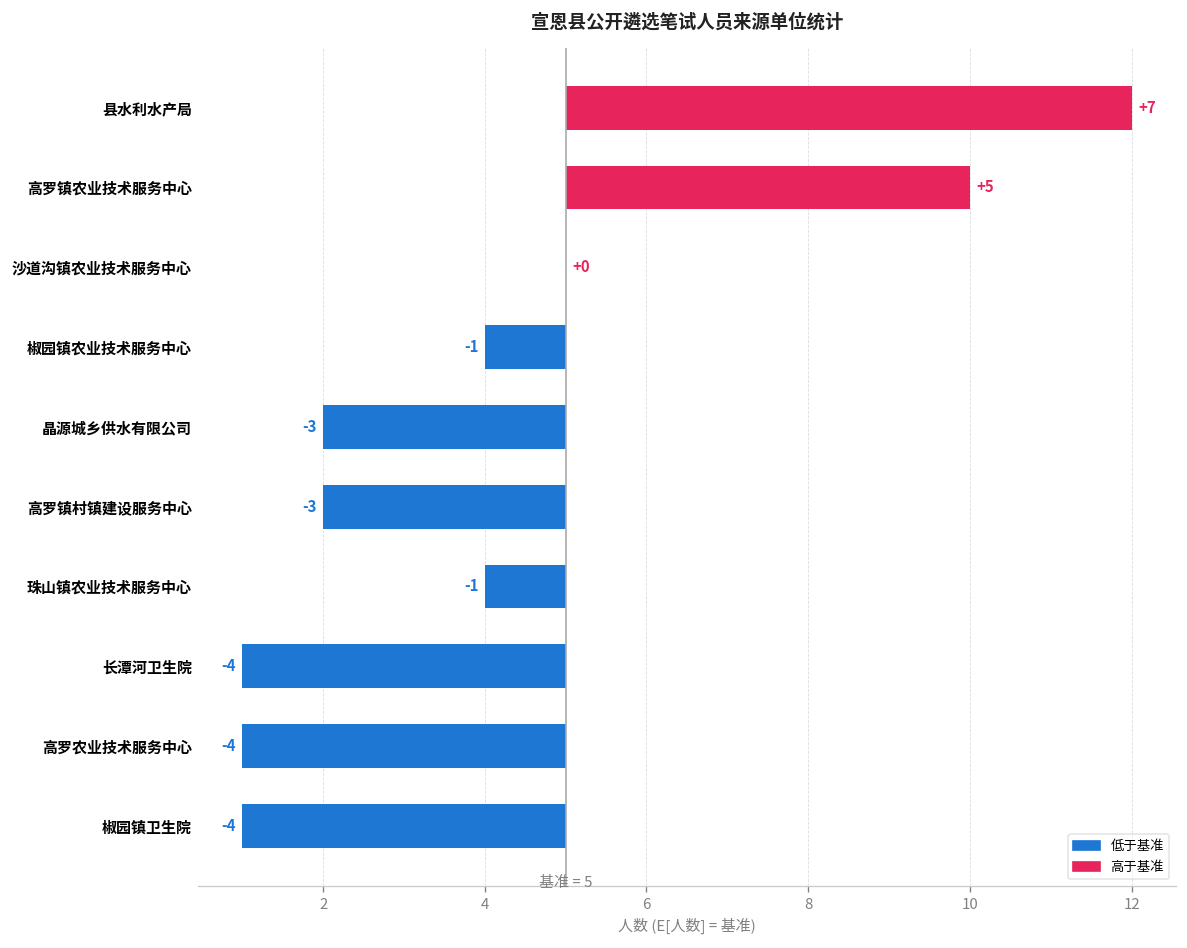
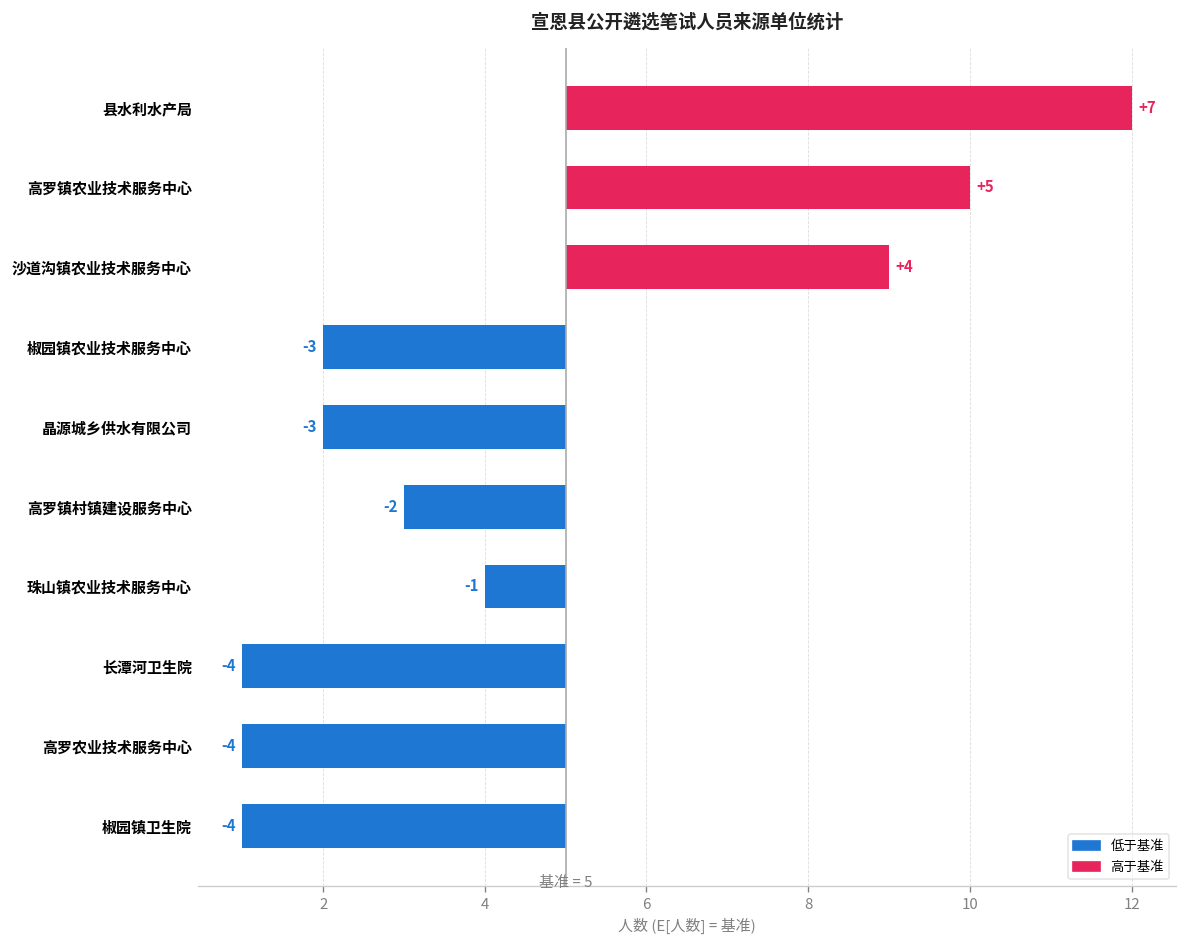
  {
    "县水利水产局": "+7",
    "高罗镇农业技术服务中心": "+5",
-   "沙道沟镇农业技术服务中心": "+0",
-   "椒园镇农业技术服务中心": "-1",
+   "沙道沟镇农业技术服务中心": "+4",
+   "椒园镇农业技术服务中心": "-3",
    "晶源城乡供水有限公司": "-3",
-   "高罗镇村镇建设服务中心": "-3",
+   "高罗镇村镇建设服务中心": "-2",
    "珠山镇农业技术服务中心": "-1",
    "长潭河卫生院": "-4",
    "高罗农业技术服务中心": "-4",
    "椒园镇卫生院": "-4"
  }
